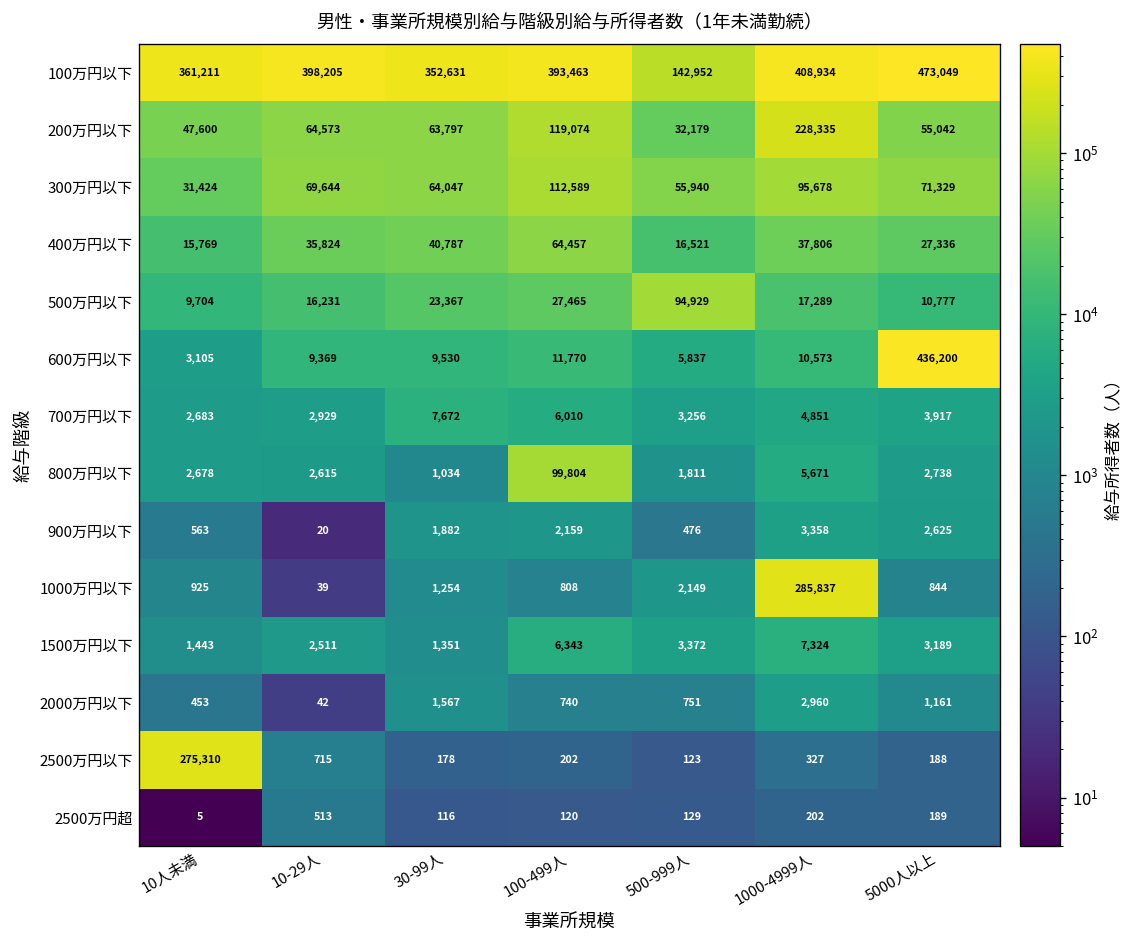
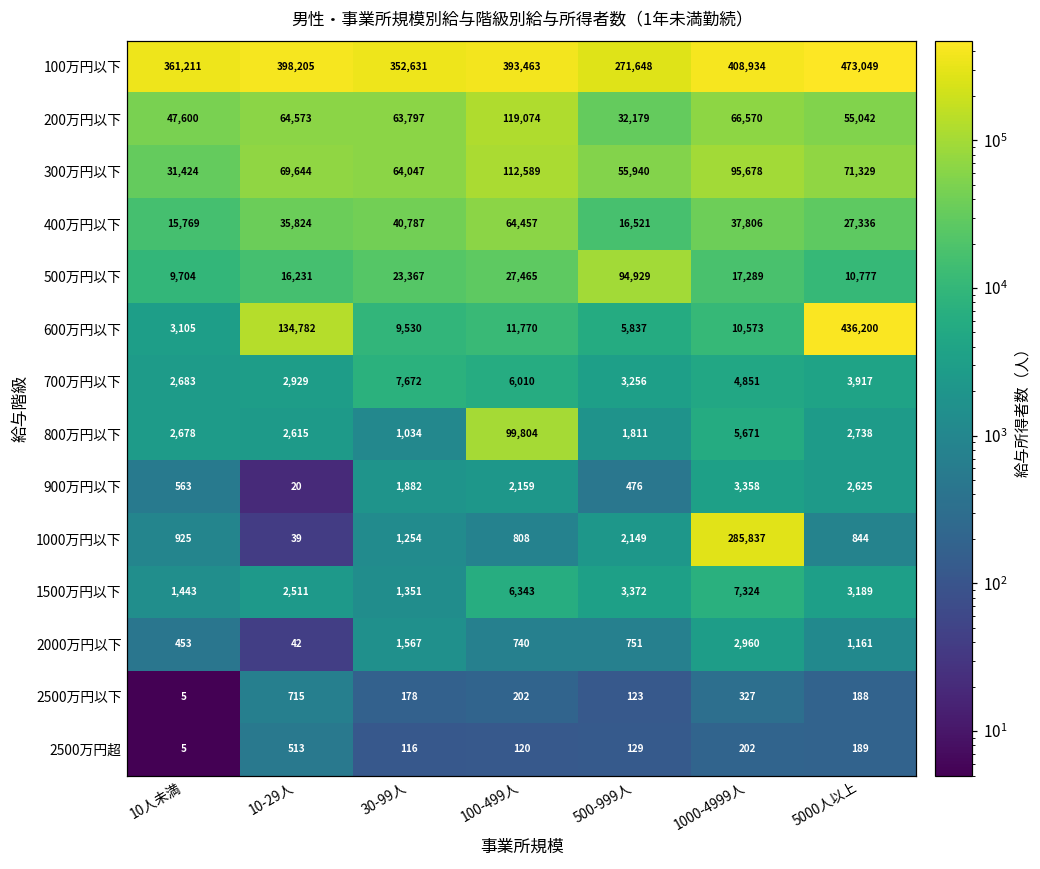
  {
    "100万円以下": {
      "10人未満": "361,211",
      "10-29人": "398,205",
      "30-99人": "352,631",
      "100-499人": "393,463",
-     "500-999人": "142,952",
+     "500-999人": "271,648",
      "1000-4999人": "408,934",
      "5000人以上": "473,049"
    },
    "200万円以下": {
      "10人未満": "47,600",
      "10-29人": "64,573",
      "30-99人": "63,797",
      "100-499人": "119,074",
      "500-999人": "32,179",
-     "1000-4999人": "228,335",
+     "1000-4999人": "66,570",
      "5000人以上": "55,042"
    },
    "300万円以下": {
      "10人未満": "31,424",
      "10-29人": "69,644",
      "30-99人": "64,047",
      "100-499人": "112,589",
      "500-999人": "55,940",
      "1000-4999人": "95,678",
      "5000人以上": "71,329"
    },
    "400万円以下": {
      "10人未満": "15,769",
      "10-29人": "35,824",
      "30-99人": "40,787",
      "100-499人": "64,457",
      "500-999人": "16,521",
      "1000-4999人": "37,806",
      "5000人以上": "27,336"
    },
    "500万円以下": {
      "10人未満": "9,704",
      "10-29人": "16,231",
      "30-99人": "23,367",
      "100-499人": "27,465",
      "500-999人": "94,929",
      "1000-4999人": "17,289",
      "5000人以上": "10,777"
    },
    "600万円以下": {
      "10人未満": "3,105",
-     "10-29人": "9,369",
+     "10-29人": "134,782",
      "30-99人": "9,530",
      "100-499人": "11,770",
      "500-999人": "5,837",
      "1000-4999人": "10,573",
      "5000人以上": "436,200"
    },
    "700万円以下": {
      "10人未満": "2,683",
      "10-29人": "2,929",
      "30-99人": "7,672",
      "100-499人": "6,010",
      "500-999人": "3,256",
      "1000-4999人": "4,851",
      "5000人以上": "3,917"
    },
    "800万円以下": {
      "10人未満": "2,678",
      "10-29人": "2,615",
      "30-99人": "1,034",
      "100-499人": "99,804",
      "500-999人": "1,811",
      "1000-4999人": "5,671",
      "5000人以上": "2,738"
    },
    "900万円以下": {
      "10人未満": "563",
      "10-29人": "20",
      "30-99人": "1,882",
      "100-499人": "2,159",
      "500-999人": "476",
      "1000-4999人": "3,358",
      "5000人以上": "2,625"
    },
    "1000万円以下": {
      "10人未満": "925",
      "10-29人": "39",
      "30-99人": "1,254",
      "100-499人": "808",
      "500-999人": "2,149",
      "1000-4999人": "285,837",
      "5000人以上": "844"
    },
    "1500万円以下": {
      "10人未満": "1,443",
      "10-29人": "2,511",
      "30-99人": "1,351",
      "100-499人": "6,343",
      "500-999人": "3,372",
      "1000-4999人": "7,324",
      "5000人以上": "3,189"
    },
    "2000万円以下": {
      "10人未満": "453",
      "10-29人": "42",
      "30-99人": "1,567",
      "100-499人": "740",
      "500-999人": "751",
      "1000-4999人": "2,960",
      "5000人以上": "1,161"
    },
    "2500万円以下": {
-     "10人未満": "275,310",
+     "10人未満": "5",
      "10-29人": "715",
      "30-99人": "178",
      "100-499人": "202",
      "500-999人": "123",
      "1000-4999人": "327",
      "5000人以上": "188"
    },
    "2500万円超": {
      "10人未満": "5",
      "10-29人": "513",
      "30-99人": "116",
      "100-499人": "120",
      "500-999人": "129",
      "1000-4999人": "202",
      "5000人以上": "189"
    }
  }
